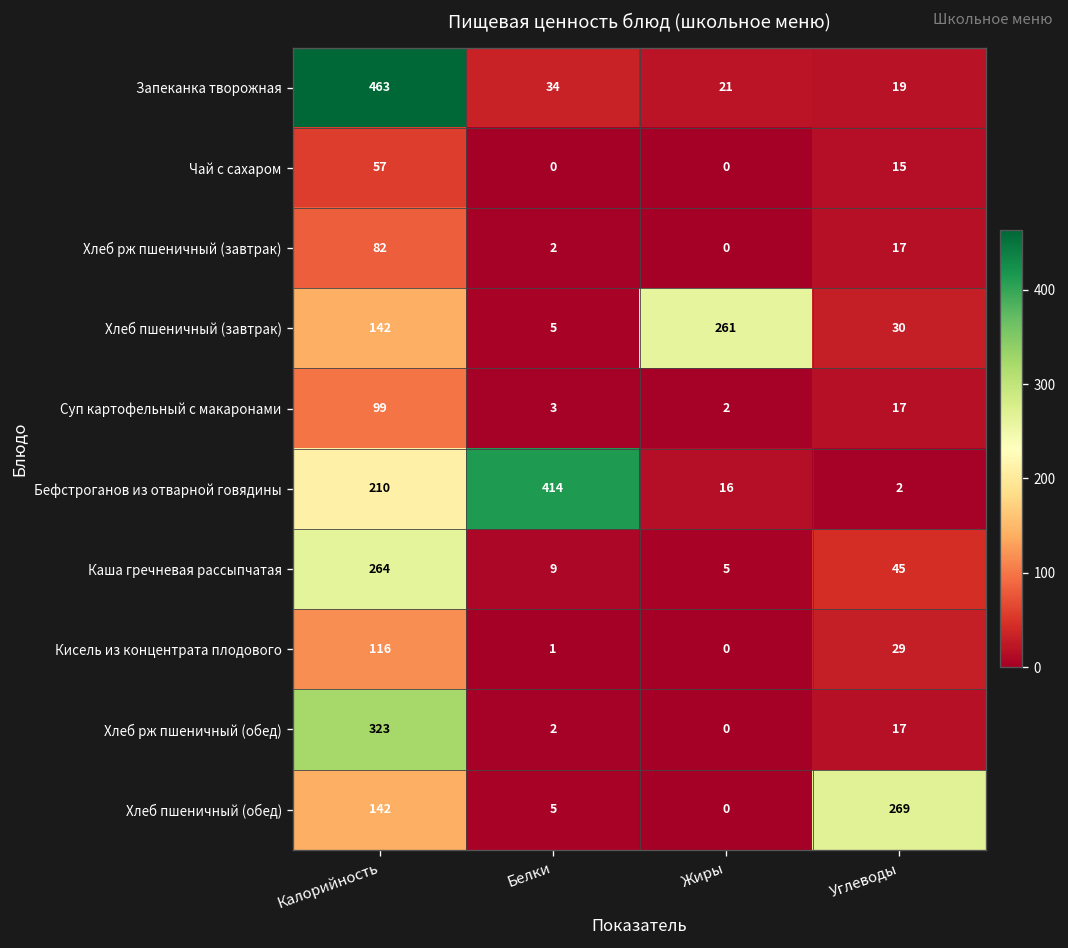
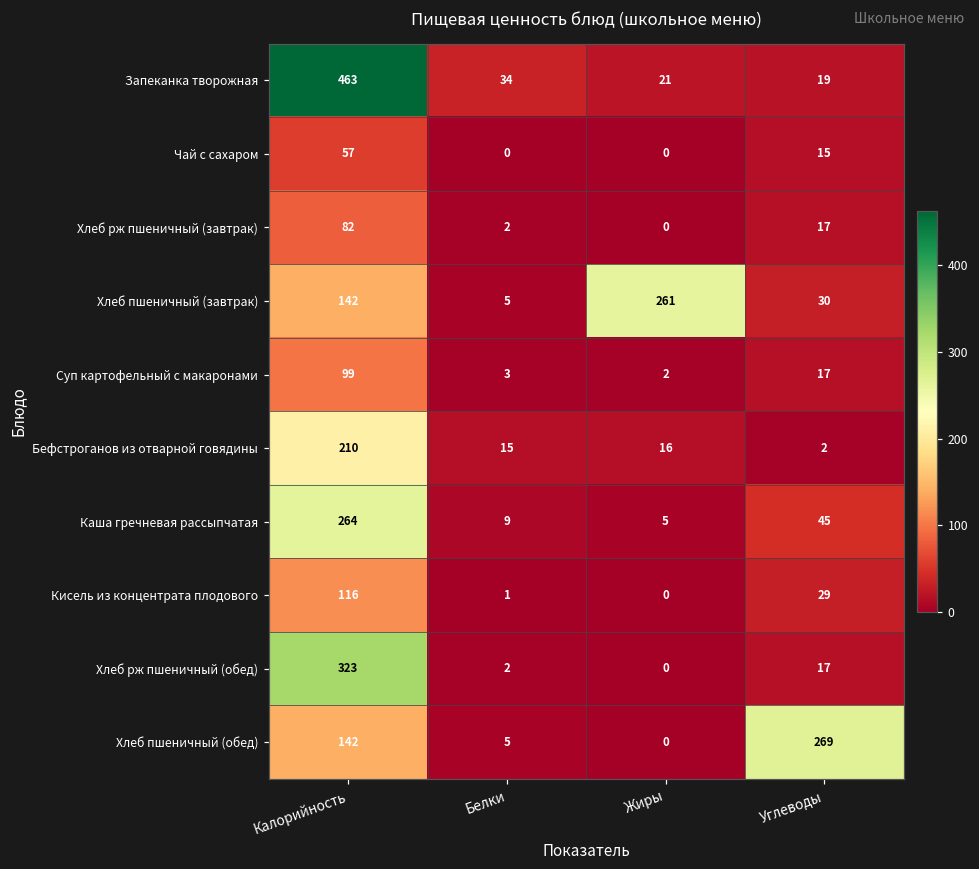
  {
    "Запеканка творожная": {
      "Калорийность": 463,
      "Белки": 34,
      "Жиры": 21,
      "Углеводы": 19
    },
    "Чай с сахаром": {
      "Калорийность": 57,
      "Белки": 0,
      "Жиры": 0,
      "Углеводы": 15
    },
    "Хлеб рж пшеничный (завтрак)": {
      "Калорийность": 82,
      "Белки": 2,
      "Жиры": 0,
      "Углеводы": 17
    },
    "Хлеб пшеничный (завтрак)": {
      "Калорийность": 142,
      "Белки": 5,
      "Жиры": 261,
      "Углеводы": 30
    },
    "Суп картофельный с макаронами": {
      "Калорийность": 99,
      "Белки": 3,
      "Жиры": 2,
      "Углеводы": 17
    },
    "Бефстроганов из отварной говядины": {
      "Калорийность": 210,
-     "Белки": 414,
+     "Белки": 15,
      "Жиры": 16,
      "Углеводы": 2
    },
    "Каша гречневая рассыпчатая": {
      "Калорийность": 264,
      "Белки": 9,
      "Жиры": 5,
      "Углеводы": 45
    },
    "Кисель из концентрата плодового": {
      "Калорийность": 116,
      "Белки": 1,
      "Жиры": 0,
      "Углеводы": 29
    },
    "Хлеб рж пшеничный (обед)": {
      "Калорийность": 323,
      "Белки": 2,
      "Жиры": 0,
      "Углеводы": 17
    },
    "Хлеб пшеничный (обед)": {
      "Калорийность": 142,
      "Белки": 5,
      "Жиры": 0,
      "Углеводы": 269
    }
  }
